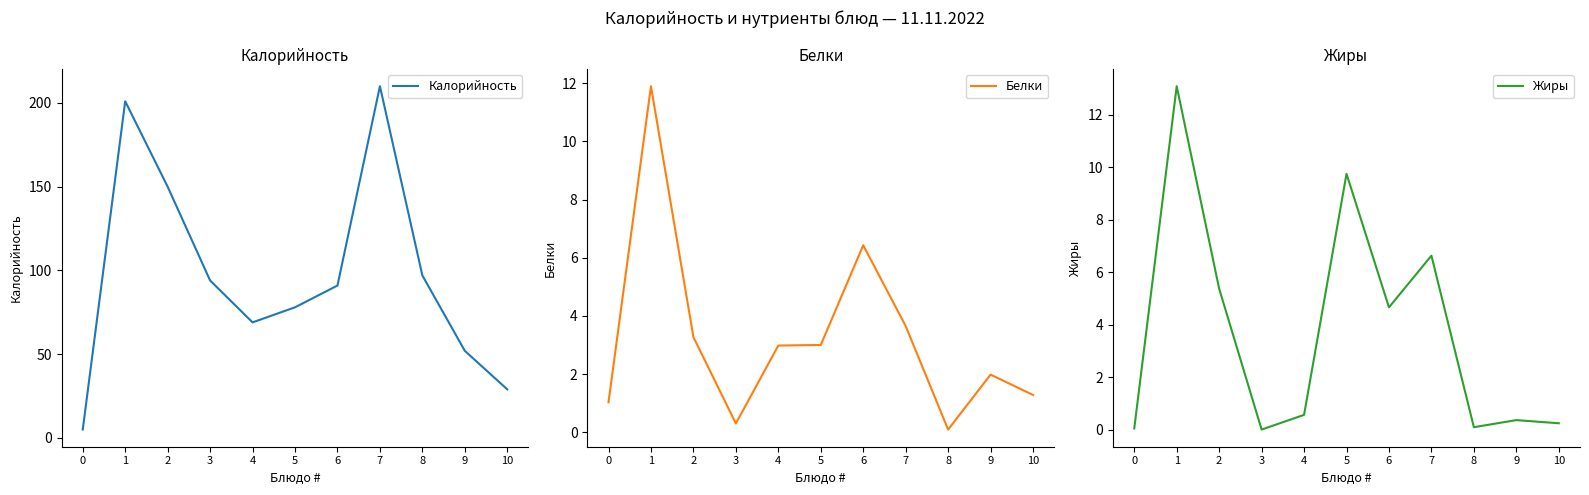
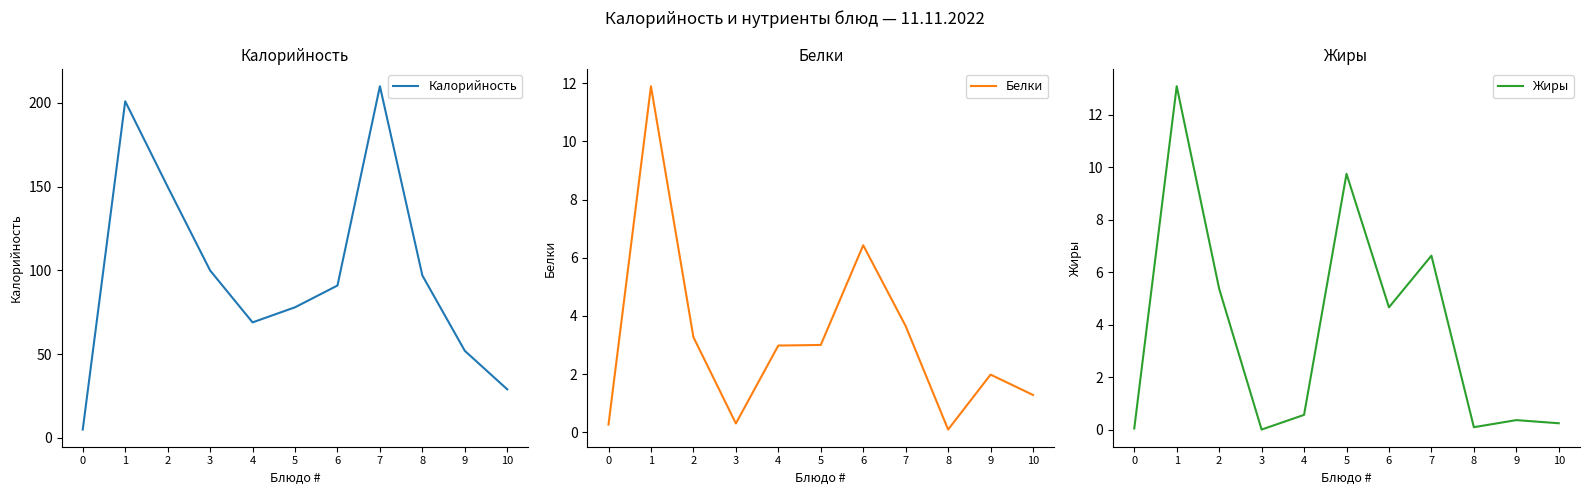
  {
    "Калорийность": {
      "0": 5,
      "1": 201,
      "2": 150,
-     "3": 94,
+     "3": 100,
      "4": 69,
      "5": 78,
      "6": 91,
      "7": 210,
      "8": 97,
      "9": 52,
      "10": 29
    },
    "Белки": {
-     "0": 1.0,
+     "0": 0.3,
      "1": 11.9,
      "2": 3.3,
      "3": 0.3,
      "4": 3.0,
      "5": 3.0,
      "6": 6.4,
      "7": 3.7,
      "8": 0.1,
      "9": 2.0,
      "10": 1.3
    },
    "Жиры": {
      "0": 0.0,
      "1": 13.1,
      "2": 5.4,
      "3": 0.0,
      "4": 0.6,
      "5": 9.8,
      "6": 4.7,
      "7": 6.6,
      "8": 0.1,
      "9": 0.4,
      "10": 0.2
    }
  }
